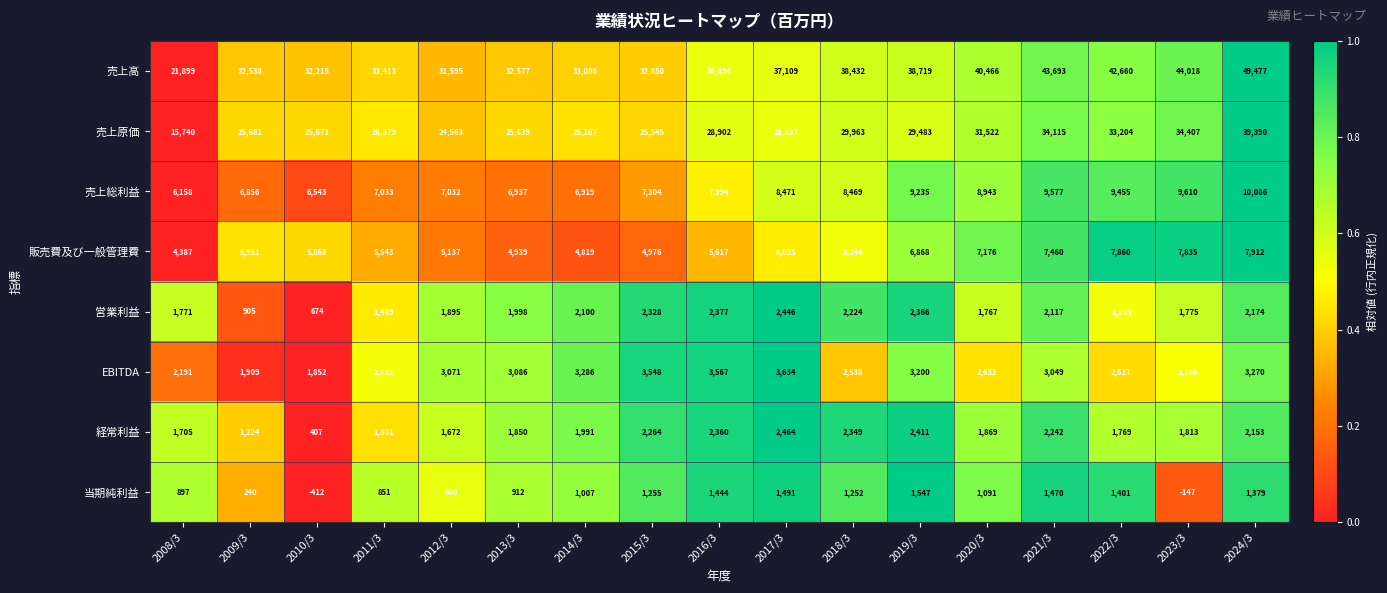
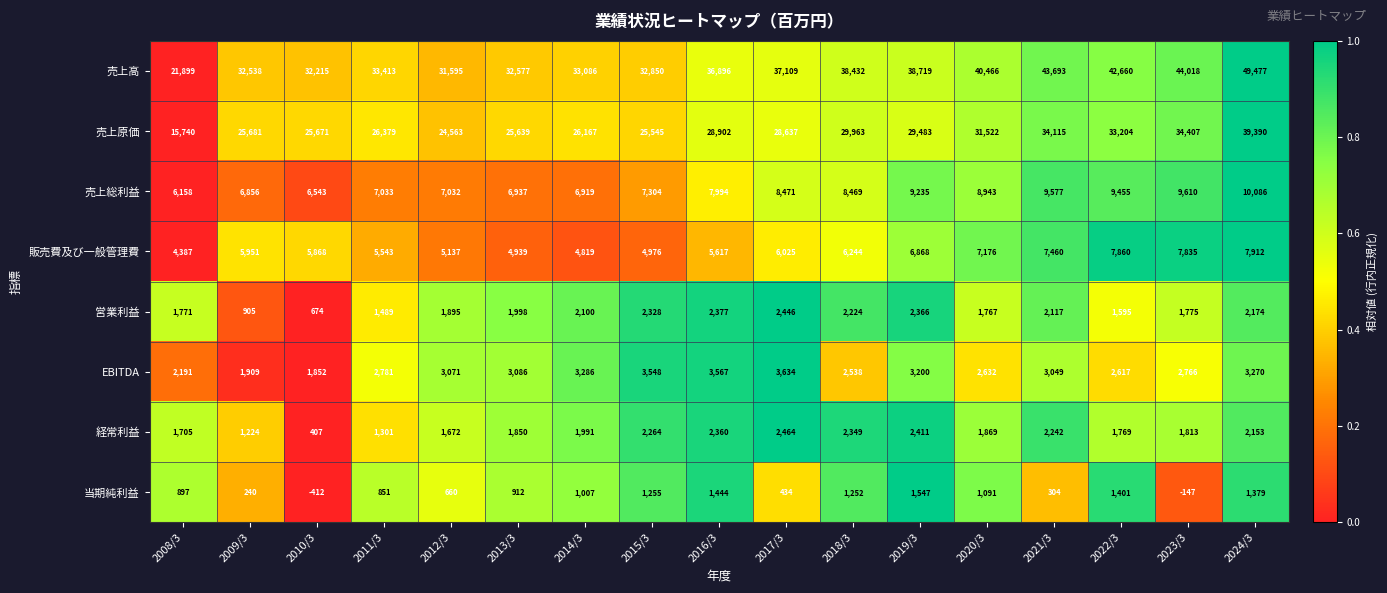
  {
    "売上高": {
      "2008/3": "21,899",
      "2009/3": "32,538",
      "2010/3": "32,215",
      "2011/3": "33,413",
      "2012/3": "31,595",
      "2013/3": "32,577",
      "2014/3": "33,086",
      "2015/3": "32,850",
      "2016/3": "36,896",
      "2017/3": "37,109",
      "2018/3": "38,432",
      "2019/3": "38,719",
      "2020/3": "40,466",
      "2021/3": "43,693",
      "2022/3": "42,660",
      "2023/3": "44,018",
      "2024/3": "49,477"
    },
    "売上原価": {
      "2008/3": "15,740",
      "2009/3": "25,681",
      "2010/3": "25,671",
      "2011/3": "26,379",
      "2012/3": "24,563",
      "2013/3": "25,639",
      "2014/3": "26,167",
      "2015/3": "25,545",
      "2016/3": "28,902",
      "2017/3": "28,637",
      "2018/3": "29,963",
      "2019/3": "29,483",
      "2020/3": "31,522",
      "2021/3": "34,115",
      "2022/3": "33,204",
      "2023/3": "34,407",
      "2024/3": "39,390"
    },
    "売上総利益": {
      "2008/3": "6,158",
      "2009/3": "6,856",
      "2010/3": "6,543",
      "2011/3": "7,033",
      "2012/3": "7,032",
      "2013/3": "6,937",
      "2014/3": "6,919",
      "2015/3": "7,304",
      "2016/3": "7,994",
      "2017/3": "8,471",
      "2018/3": "8,469",
      "2019/3": "9,235",
      "2020/3": "8,943",
      "2021/3": "9,577",
      "2022/3": "9,455",
      "2023/3": "9,610",
      "2024/3": "10,086"
    },
    "販売費及び一般管理費": {
      "2008/3": "4,387",
      "2009/3": "5,951",
      "2010/3": "5,868",
      "2011/3": "5,543",
      "2012/3": "5,137",
      "2013/3": "4,939",
      "2014/3": "4,819",
      "2015/3": "4,976",
      "2016/3": "5,617",
      "2017/3": "6,025",
      "2018/3": "6,244",
      "2019/3": "6,868",
      "2020/3": "7,176",
      "2021/3": "7,460",
      "2022/3": "7,860",
      "2023/3": "7,835",
      "2024/3": "7,912"
    },
    "営業利益": {
      "2008/3": "1,771",
      "2009/3": "905",
      "2010/3": "674",
      "2011/3": "1,489",
      "2012/3": "1,895",
      "2013/3": "1,998",
      "2014/3": "2,100",
      "2015/3": "2,328",
      "2016/3": "2,377",
      "2017/3": "2,446",
      "2018/3": "2,224",
      "2019/3": "2,366",
      "2020/3": "1,767",
      "2021/3": "2,117",
      "2022/3": "1,595",
      "2023/3": "1,775",
      "2024/3": "2,174"
    },
    "EBITDA": {
      "2008/3": "2,191",
      "2009/3": "1,909",
      "2010/3": "1,852",
      "2011/3": "2,781",
      "2012/3": "3,071",
      "2013/3": "3,086",
      "2014/3": "3,286",
      "2015/3": "3,548",
      "2016/3": "3,567",
      "2017/3": "3,634",
      "2018/3": "2,538",
      "2019/3": "3,200",
      "2020/3": "2,632",
      "2021/3": "3,049",
      "2022/3": "2,617",
      "2023/3": "2,766",
      "2024/3": "3,270"
    },
    "経常利益": {
      "2008/3": "1,705",
      "2009/3": "1,224",
      "2010/3": "407",
      "2011/3": "1,301",
      "2012/3": "1,672",
      "2013/3": "1,850",
      "2014/3": "1,991",
      "2015/3": "2,264",
      "2016/3": "2,360",
      "2017/3": "2,464",
      "2018/3": "2,349",
      "2019/3": "2,411",
      "2020/3": "1,869",
      "2021/3": "2,242",
      "2022/3": "1,769",
      "2023/3": "1,813",
      "2024/3": "2,153"
    },
    "当期純利益": {
      "2008/3": "897",
      "2009/3": "240",
      "2010/3": "-412",
      "2011/3": "851",
      "2012/3": "660",
      "2013/3": "912",
      "2014/3": "1,007",
      "2015/3": "1,255",
      "2016/3": "1,444",
-     "2017/3": "1,491",
+     "2017/3": "434",
      "2018/3": "1,252",
      "2019/3": "1,547",
      "2020/3": "1,091",
-     "2021/3": "1,470",
+     "2021/3": "304",
      "2022/3": "1,401",
      "2023/3": "-147",
      "2024/3": "1,379"
    }
  }
